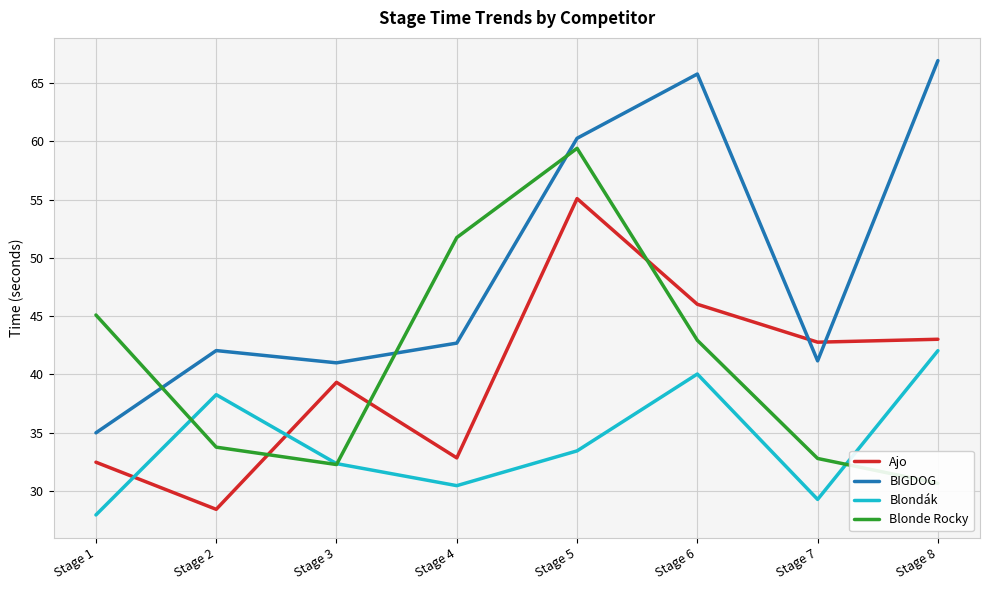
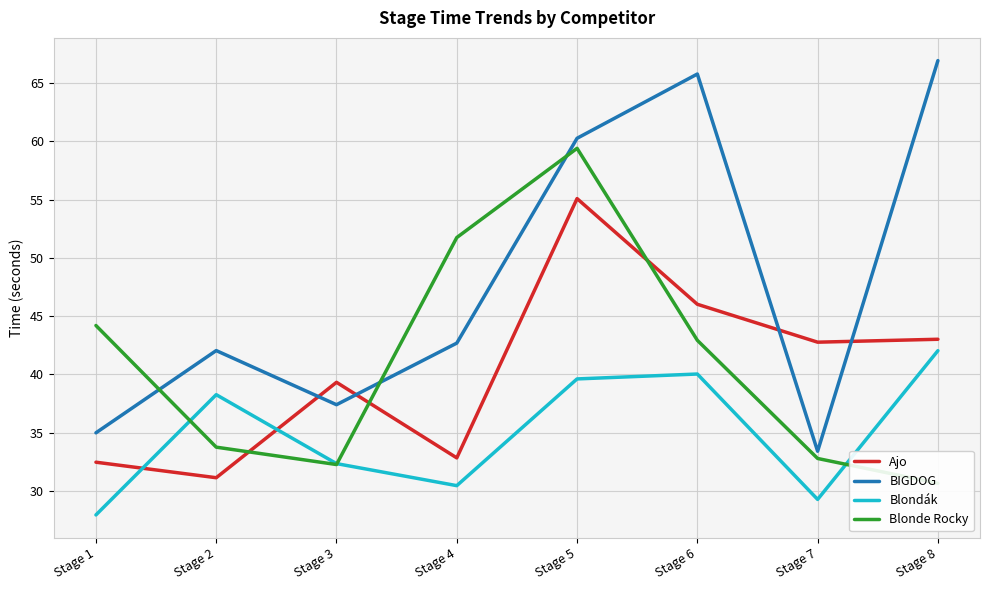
  {
    "Ajo": {
      "Stage 1": 32.5,
-     "Stage 2": 28.4,
+     "Stage 2": 31.2,
      "Stage 3": 39.3,
      "Stage 4": 32.9,
      "Stage 5": 55.1,
      "Stage 6": 46.0,
      "Stage 7": 42.8,
      "Stage 8": 43.0
    },
    "BIGDOG": {
      "Stage 1": 35.0,
      "Stage 2": 42.1,
-     "Stage 3": 41.0,
+     "Stage 3": 37.4,
      "Stage 4": 42.7,
      "Stage 5": 60.3,
      "Stage 6": 65.8,
-     "Stage 7": 41.2,
+     "Stage 7": 33.4,
      "Stage 8": 66.9
    },
    "Blondák": {
      "Stage 1": 28.0,
      "Stage 2": 38.3,
      "Stage 4": 30.5,
-     "Stage 5": 33.5,
+     "Stage 5": 39.6,
      "Stage 6": 40.0,
      "Stage 7": 29.3,
      "Stage 8": 42.0
    },
    "Blonde Rocky": {
-     "Stage 1": 45.1,
+     "Stage 1": 44.2,
      "Stage 2": 33.8,
      "Stage 4": 51.7,
      "Stage 5": 59.4,
      "Stage 6": 42.9,
      "Stage 7": 32.8
    }
  }
